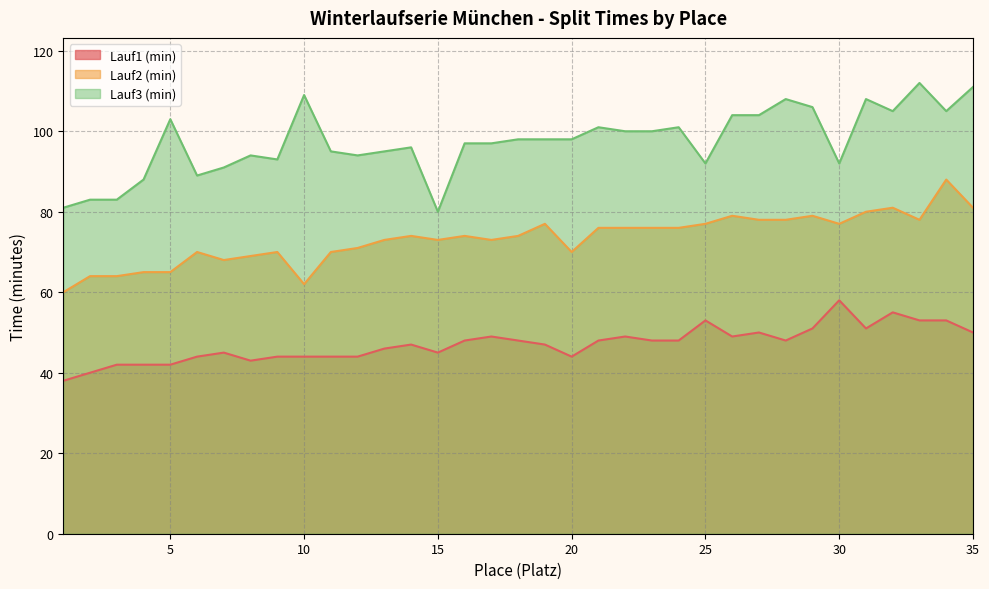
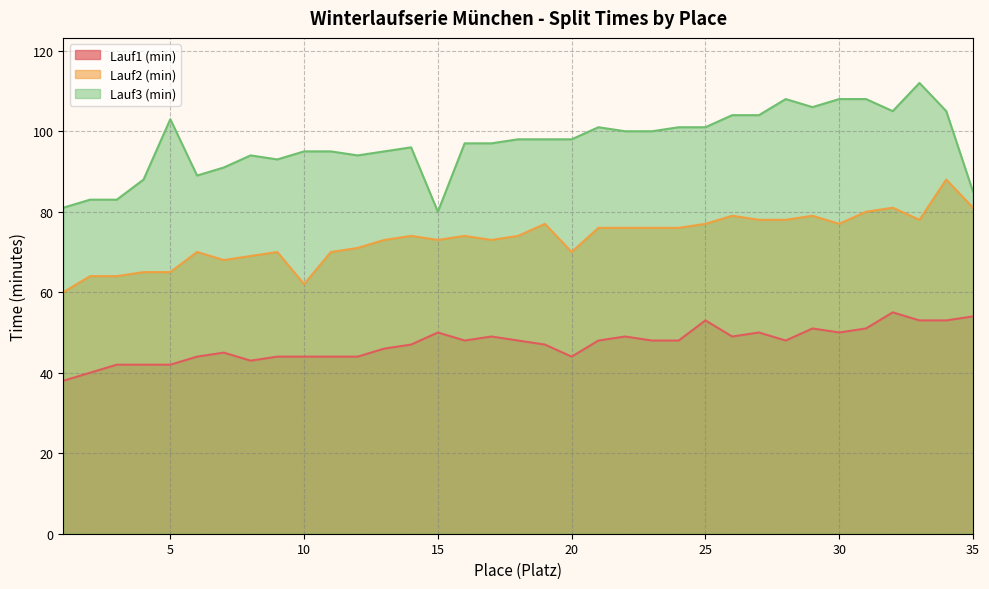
  {
    "Lauf1 (min)": {
      "5": 42,
      "10": 44,
-     "15": 45,
+     "15": 50,
      "20": 44,
      "25": 53,
-     "30": 58,
-     "35": 50
+     "30": 50,
+     "35": 54
    },
    "Lauf2 (min)": {
      "5": 65,
      "10": 62,
      "15": 73,
      "20": 70,
      "25": 77,
      "30": 77,
      "35": 81
    },
    "Lauf3 (min)": {
      "5": 103,
-     "10": 109,
+     "10": 95,
      "15": 80,
      "20": 98,
-     "25": 92,
-     "30": 92,
-     "35": 111
+     "25": 101,
+     "30": 108,
+     "35": 85
    }
  }
